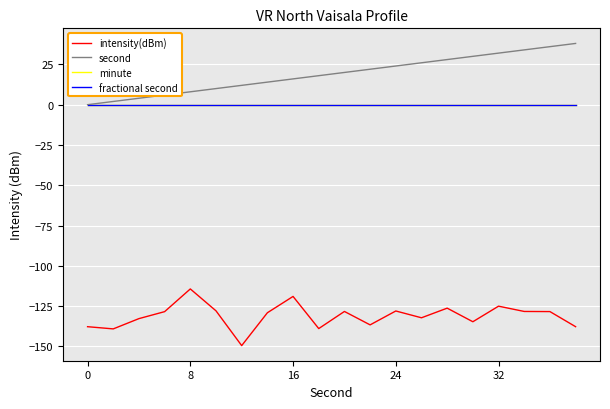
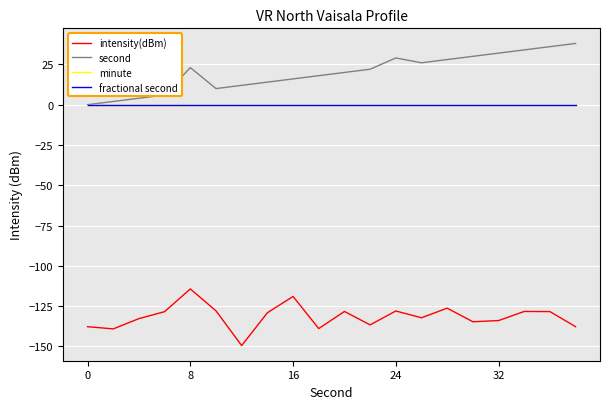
  {
    "intensity(dBm)": {
      "0": -138,
      "8": -114,
      "16": -119,
      "24": -128,
-     "32": -125
+     "32": -134
    },
    "second": {
-     "8": 8,
+     "8": 23,
      "16": 16,
-     "24": 24,
+     "24": 29,
      "32": 32
    },
    "fractional second": {
      "8": 0,
      "16": 0,
      "24": 0,
      "32": 0
    }
  }
